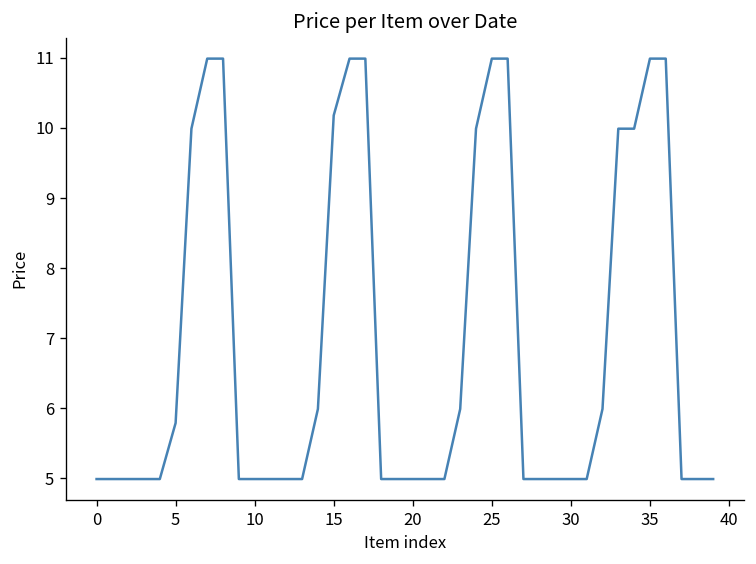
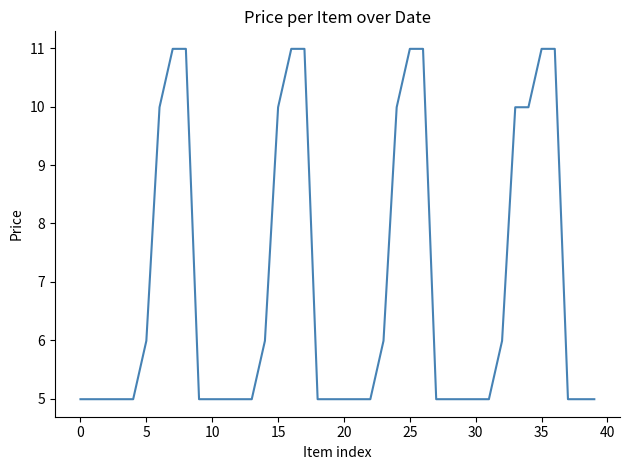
  {
    "0": 5.0,
-   "5": 5.8,
+   "5": 6.0,
    "10": 5.0,
-   "15": 10.2,
+   "15": 10.0,
    "20": 5.0,
    "25": 11.0,
    "30": 5.0,
    "35": 11.0
  }
